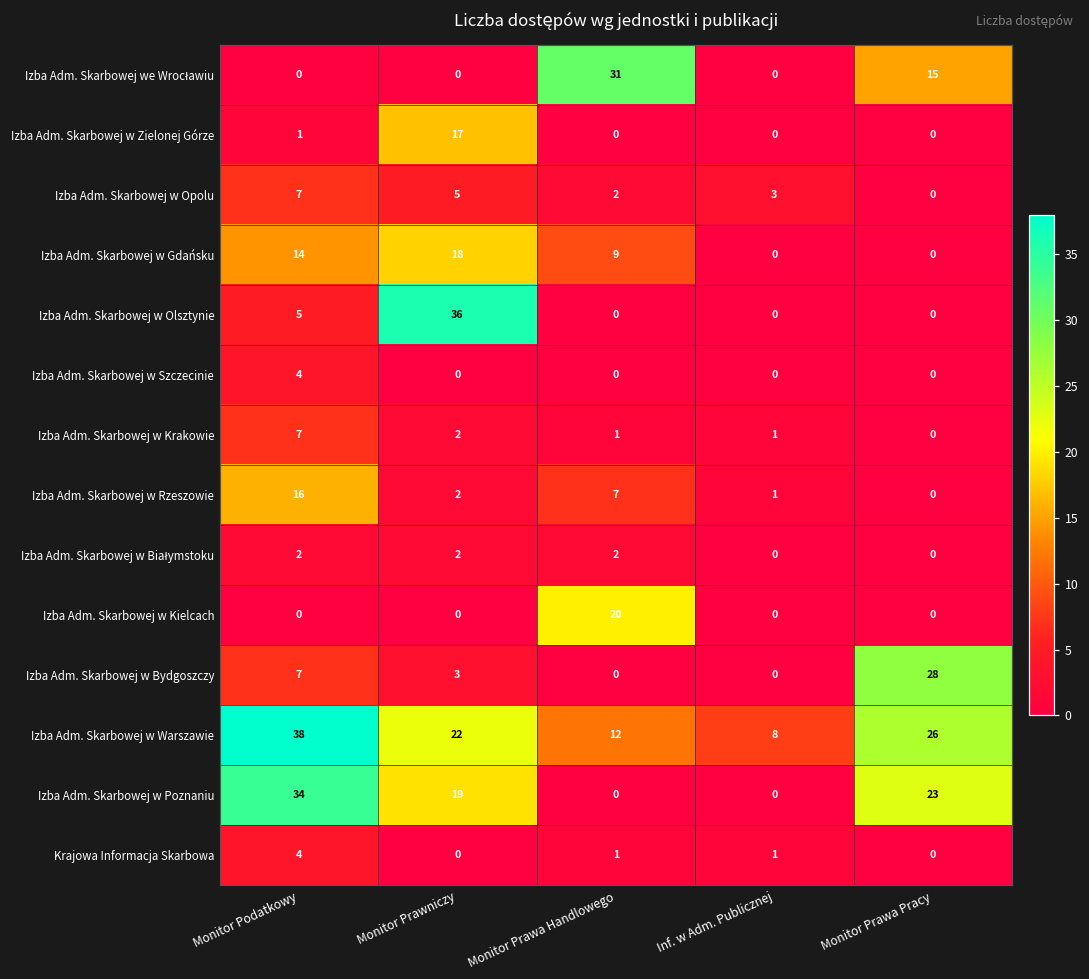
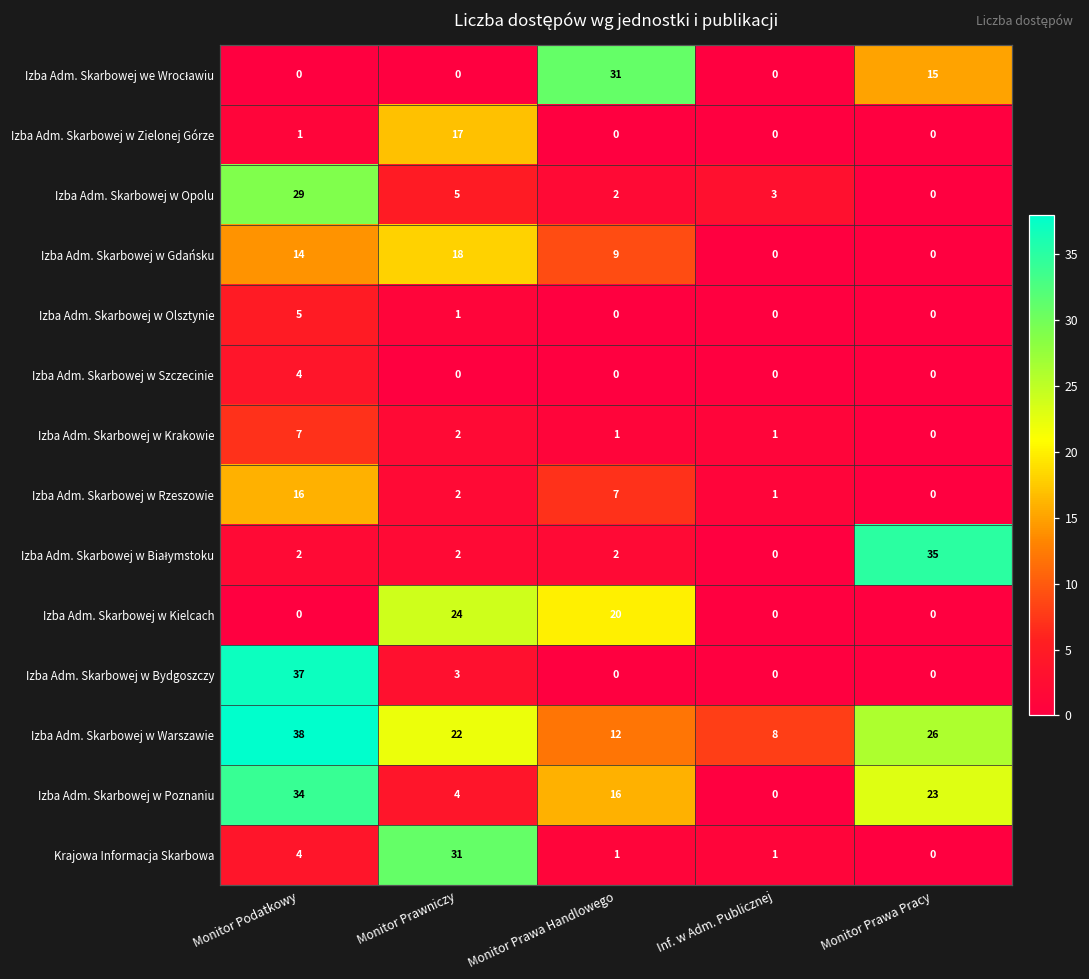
  {
    "Izba Adm. Skarbowej we Wrocławiu": {
      "Monitor Podatkowy": 0,
      "Monitor Prawniczy": 0,
      "Monitor Prawa Handlowego": 31,
      "Inf. w Adm. Publicznej": 0,
      "Monitor Prawa Pracy": 15
    },
    "Izba Adm. Skarbowej w Zielonej Górze": {
      "Monitor Podatkowy": 1,
      "Monitor Prawniczy": 17,
      "Monitor Prawa Handlowego": 0,
      "Inf. w Adm. Publicznej": 0,
      "Monitor Prawa Pracy": 0
    },
    "Izba Adm. Skarbowej w Opolu": {
-     "Monitor Podatkowy": 7,
+     "Monitor Podatkowy": 29,
      "Monitor Prawniczy": 5,
      "Monitor Prawa Handlowego": 2,
      "Inf. w Adm. Publicznej": 3,
      "Monitor Prawa Pracy": 0
    },
    "Izba Adm. Skarbowej w Gdańsku": {
      "Monitor Podatkowy": 14,
      "Monitor Prawniczy": 18,
      "Monitor Prawa Handlowego": 9,
      "Inf. w Adm. Publicznej": 0,
      "Monitor Prawa Pracy": 0
    },
    "Izba Adm. Skarbowej w Olsztynie": {
      "Monitor Podatkowy": 5,
-     "Monitor Prawniczy": 36,
+     "Monitor Prawniczy": 1,
      "Monitor Prawa Handlowego": 0,
      "Inf. w Adm. Publicznej": 0,
      "Monitor Prawa Pracy": 0
    },
    "Izba Adm. Skarbowej w Szczecinie": {
      "Monitor Podatkowy": 4,
      "Monitor Prawniczy": 0,
      "Monitor Prawa Handlowego": 0,
      "Inf. w Adm. Publicznej": 0,
      "Monitor Prawa Pracy": 0
    },
    "Izba Adm. Skarbowej w Krakowie": {
      "Monitor Podatkowy": 7,
      "Monitor Prawniczy": 2,
      "Monitor Prawa Handlowego": 1,
      "Inf. w Adm. Publicznej": 1,
      "Monitor Prawa Pracy": 0
    },
    "Izba Adm. Skarbowej w Rzeszowie": {
      "Monitor Podatkowy": 16,
      "Monitor Prawniczy": 2,
      "Monitor Prawa Handlowego": 7,
      "Inf. w Adm. Publicznej": 1,
      "Monitor Prawa Pracy": 0
    },
    "Izba Adm. Skarbowej w Białymstoku": {
      "Monitor Podatkowy": 2,
      "Monitor Prawniczy": 2,
      "Monitor Prawa Handlowego": 2,
      "Inf. w Adm. Publicznej": 0,
-     "Monitor Prawa Pracy": 0
+     "Monitor Prawa Pracy": 35
    },
    "Izba Adm. Skarbowej w Kielcach": {
      "Monitor Podatkowy": 0,
-     "Monitor Prawniczy": 0,
+     "Monitor Prawniczy": 24,
      "Monitor Prawa Handlowego": 20,
      "Inf. w Adm. Publicznej": 0,
      "Monitor Prawa Pracy": 0
    },
    "Izba Adm. Skarbowej w Bydgoszczy": {
-     "Monitor Podatkowy": 7,
+     "Monitor Podatkowy": 37,
      "Monitor Prawniczy": 3,
      "Monitor Prawa Handlowego": 0,
      "Inf. w Adm. Publicznej": 0,
-     "Monitor Prawa Pracy": 28
+     "Monitor Prawa Pracy": 0
    },
    "Izba Adm. Skarbowej w Warszawie": {
      "Monitor Podatkowy": 38,
      "Monitor Prawniczy": 22,
      "Monitor Prawa Handlowego": 12,
      "Inf. w Adm. Publicznej": 8,
      "Monitor Prawa Pracy": 26
    },
    "Izba Adm. Skarbowej w Poznaniu": {
      "Monitor Podatkowy": 34,
-     "Monitor Prawniczy": 19,
-     "Monitor Prawa Handlowego": 0,
+     "Monitor Prawniczy": 4,
+     "Monitor Prawa Handlowego": 16,
      "Inf. w Adm. Publicznej": 0,
      "Monitor Prawa Pracy": 23
    },
    "Krajowa Informacja Skarbowa": {
      "Monitor Podatkowy": 4,
-     "Monitor Prawniczy": 0,
+     "Monitor Prawniczy": 31,
      "Monitor Prawa Handlowego": 1,
      "Inf. w Adm. Publicznej": 1,
      "Monitor Prawa Pracy": 0
    }
  }
